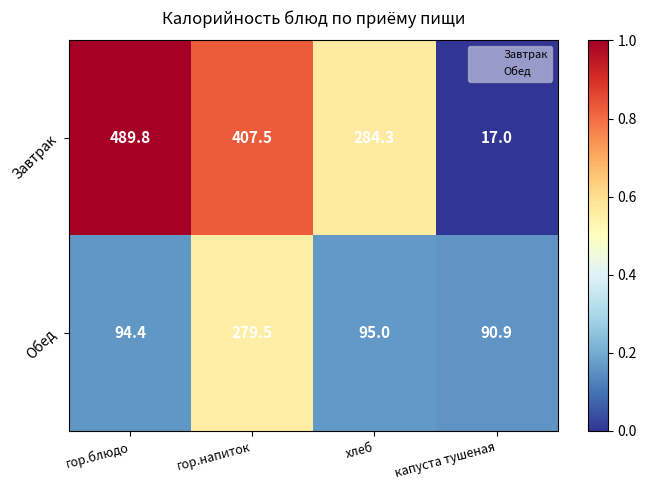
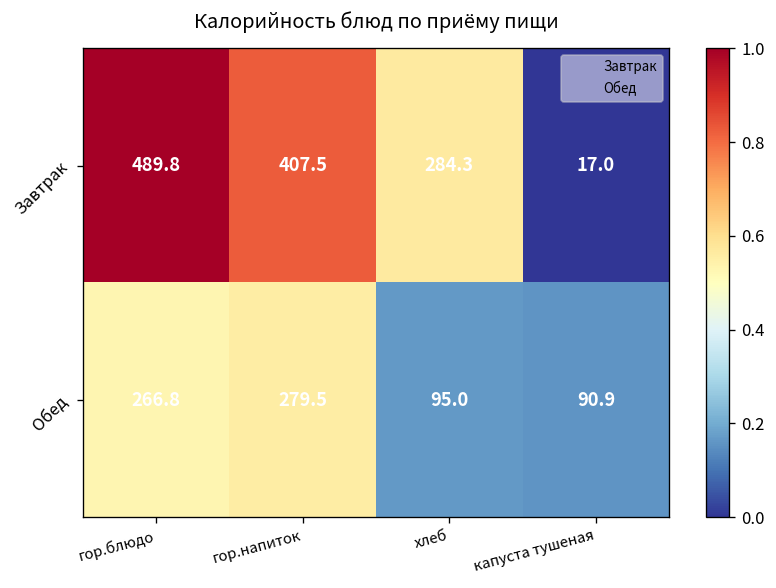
  {
    "Завтрак": {
      "гор.блюдо": 489.8,
      "гор.напиток": 407.5,
      "хлеб": 284.3,
      "капуста тушеная": 17.0
    },
    "Обед": {
-     "гор.блюдо": 94.4,
+     "гор.блюдо": 266.8,
      "гор.напиток": 279.5,
      "хлеб": 95.0,
      "капуста тушеная": 90.9
    }
  }
